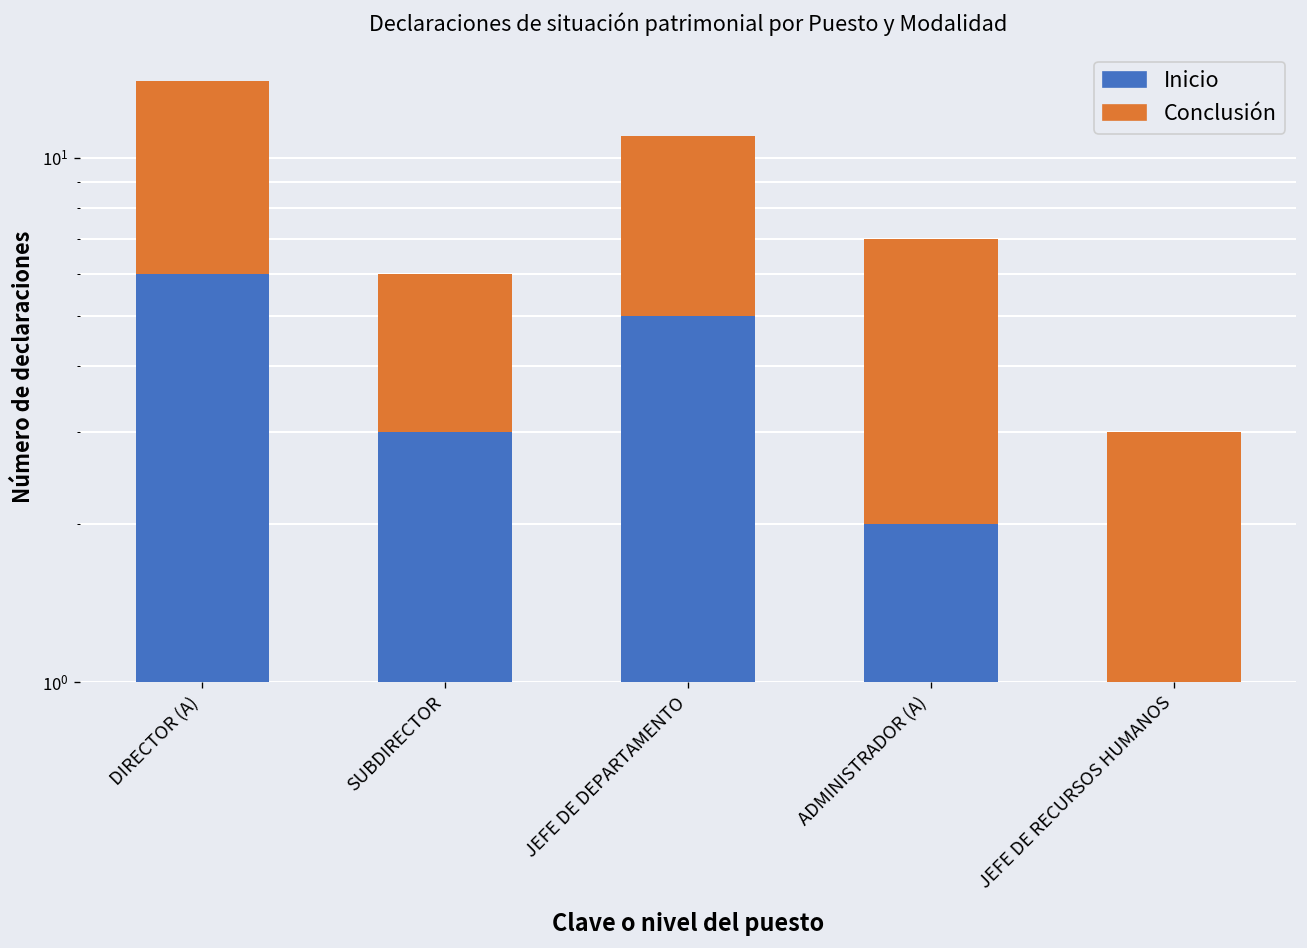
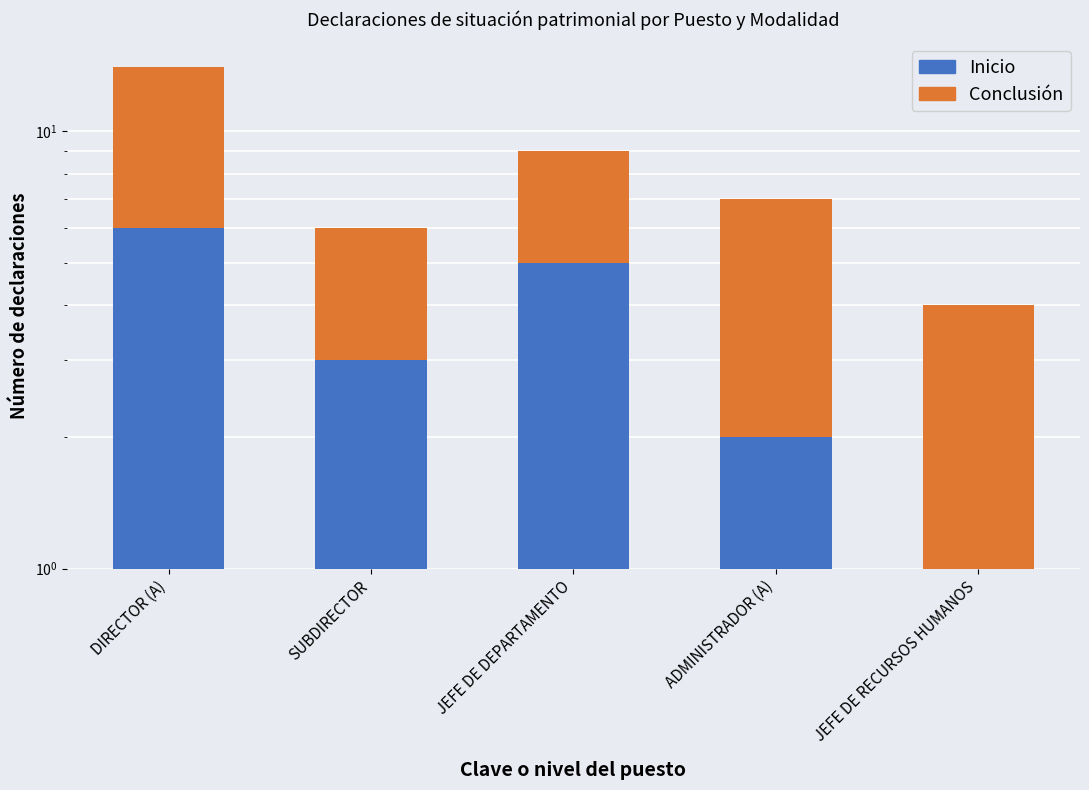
  {
    "Inicio": {
      "DIRECTOR (A)": 6,
      "SUBDIRECTOR": 3,
      "JEFE DE DEPARTAMENTO": 5,
      "ADMINISTRADOR (A)": 2,
      "JEFE DE RECURSOS HUMANOS": 1
    },
    "Conclusión": {
      "DIRECTOR (A)": 8,
      "SUBDIRECTOR": 3,
-     "JEFE DE DEPARTAMENTO": 6,
+     "JEFE DE DEPARTAMENTO": 4,
      "ADMINISTRADOR (A)": 5,
-     "JEFE DE RECURSOS HUMANOS": 2
+     "JEFE DE RECURSOS HUMANOS": 3
    }
  }
